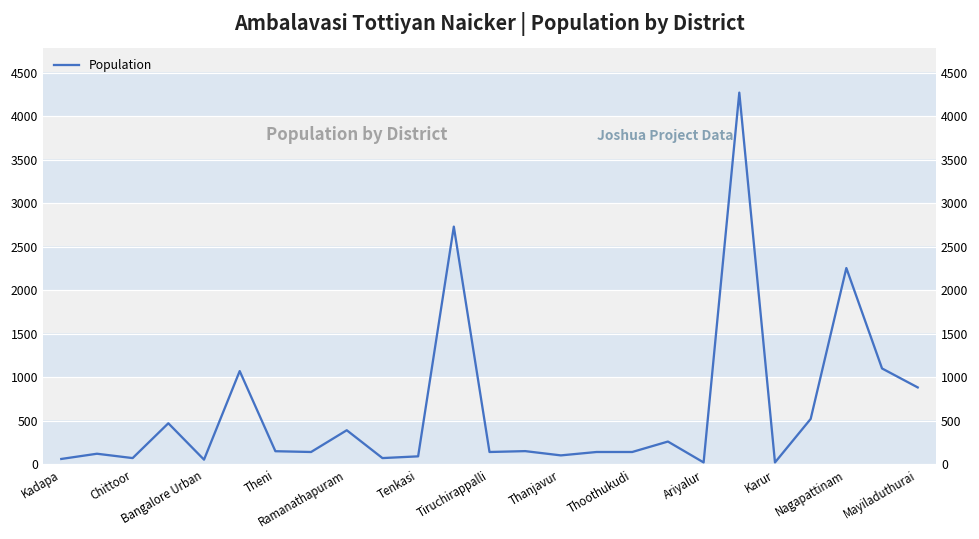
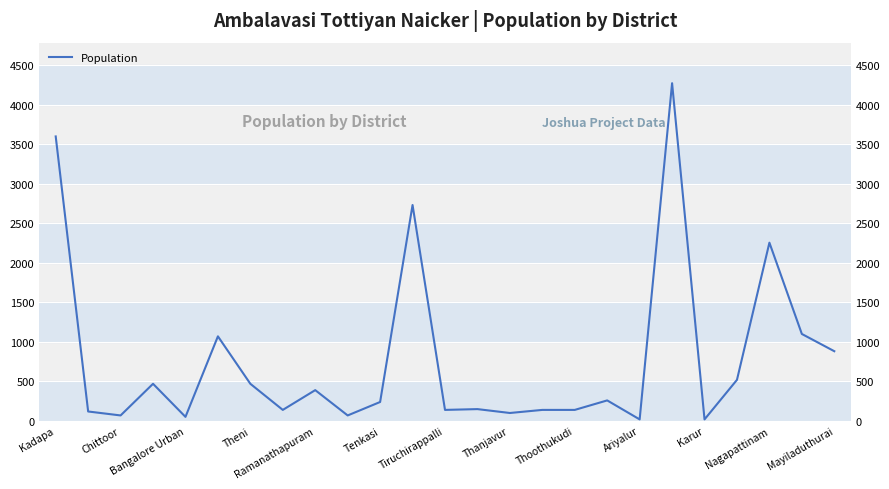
  {
-   "Kadapa": 100,
+   "Kadapa": 3600,
    "Chittoor": 100,
    "Bangalore Urban": 100,
-   "Theni": 100,
+   "Theni": 500,
    "Ramanathapuram": 400,
-   "Tenkasi": 100,
+   "Tenkasi": 200,
    "Tiruchirappalli": 100,
    "Thanjavur": 100,
    "Thoothukudi": 100,
    "Ariyalur": 0,
    "Karur": 0,
    "Nagapattinam": 2300,
    "Mayiladuthurai": 900
  }
